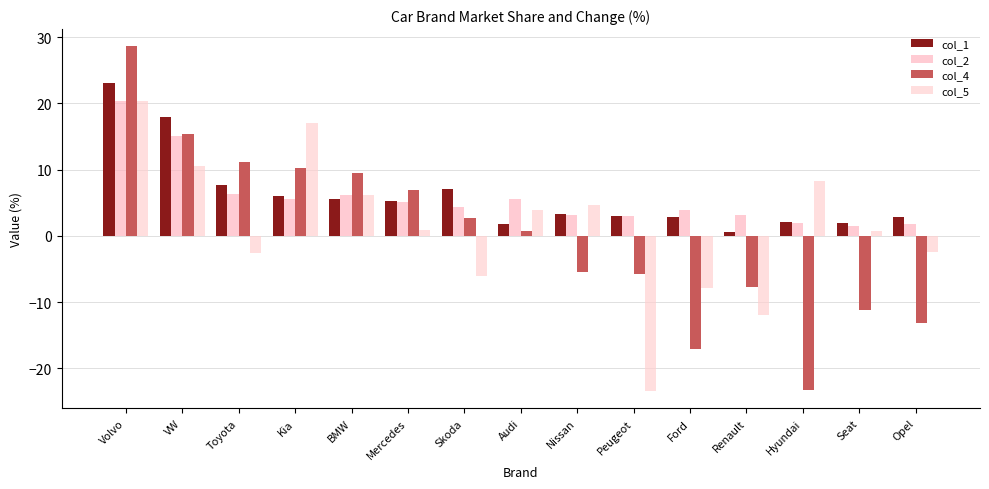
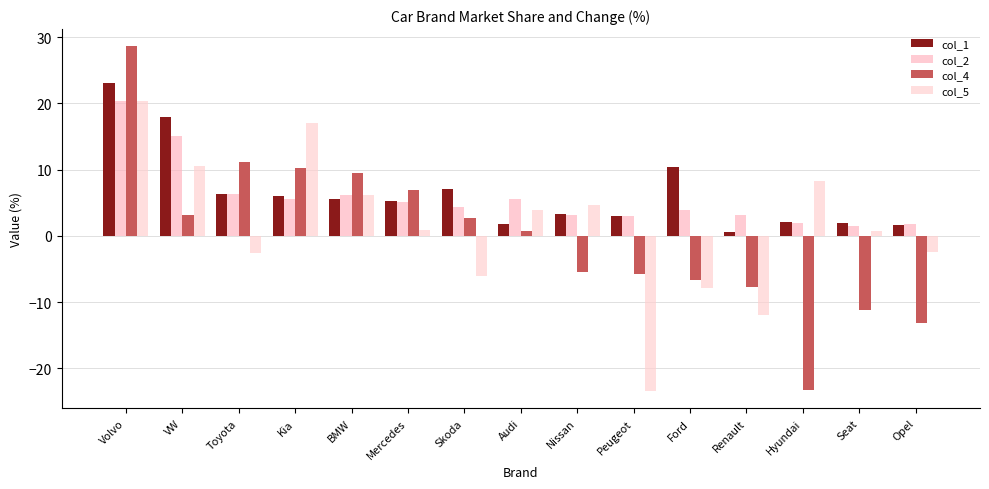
  {
    "col_1": {
      "Volvo": 23,
      "VW": 18,
-     "Toyota": 8,
+     "Toyota": 6,
      "Kia": 6,
      "BMW": 5,
      "Mercedes": 5,
      "Skoda": 7,
      "Audi": 2,
      "Nissan": 3,
      "Peugeot": 3,
-     "Ford": 3,
+     "Ford": 10,
      "Renault": 1,
      "Hyundai": 2,
      "Seat": 2,
-     "Opel": 3
+     "Opel": 2
    },
    "col_4": {
      "Volvo": 29,
-     "VW": 15,
+     "VW": 3,
      "Toyota": 11,
      "Kia": 10,
      "BMW": 9,
      "Mercedes": 7,
      "Skoda": 3,
      "Audi": 1,
      "Nissan": -5,
      "Peugeot": -6,
-     "Ford": -17,
+     "Ford": -7,
      "Renault": -8,
      "Hyundai": -23,
      "Seat": -11,
      "Opel": -13
    }
  }
